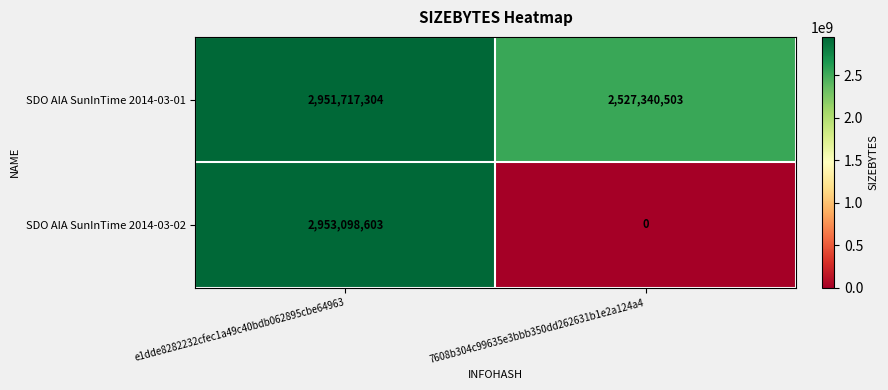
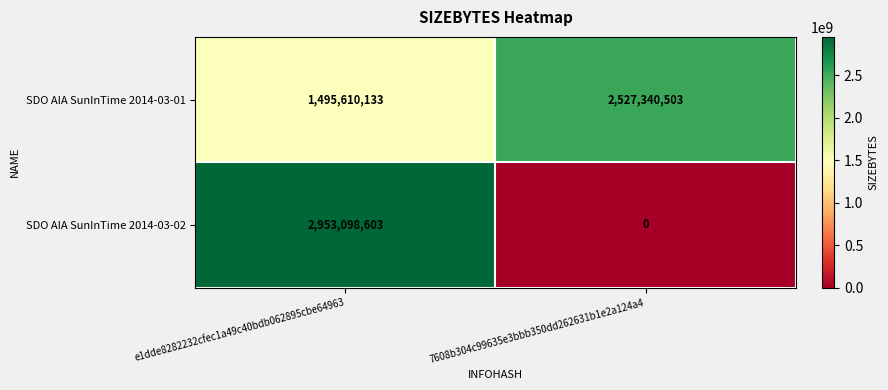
  {
    "SDO AIA SunInTime 2014-03-01": {
-     "e1dde8282232cfec1a49c40bdb062895cbe64963": "2,951,717,304",
+     "e1dde8282232cfec1a49c40bdb062895cbe64963": "1,495,610,133",
      "7608b304c99635e3bbb350dd262631b1e2a124a4": "2,527,340,503"
    },
    "SDO AIA SunInTime 2014-03-02": {
      "e1dde8282232cfec1a49c40bdb062895cbe64963": "2,953,098,603",
      "7608b304c99635e3bbb350dd262631b1e2a124a4": "0"
    }
  }
